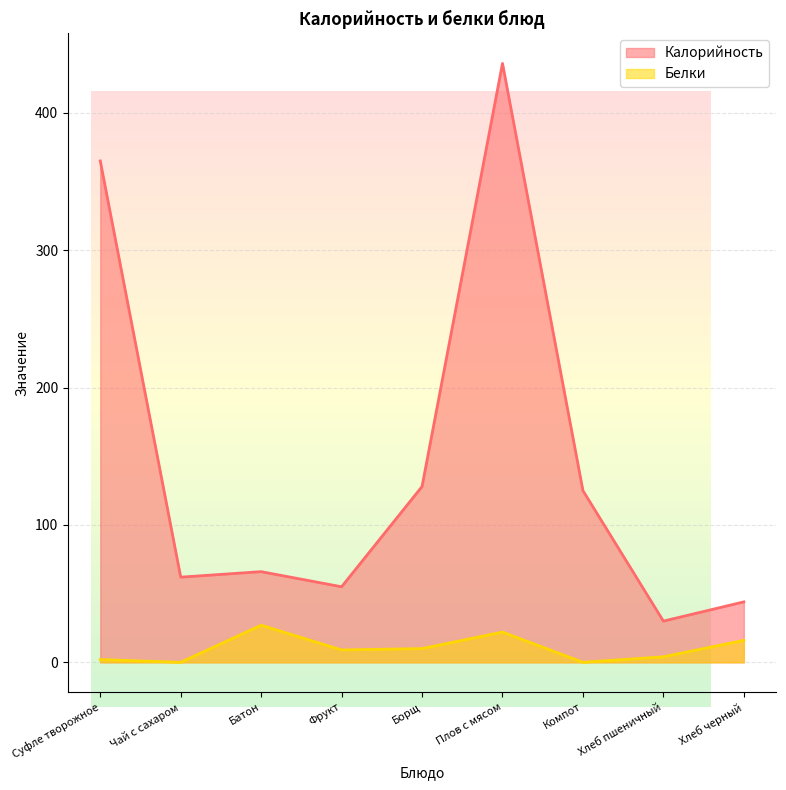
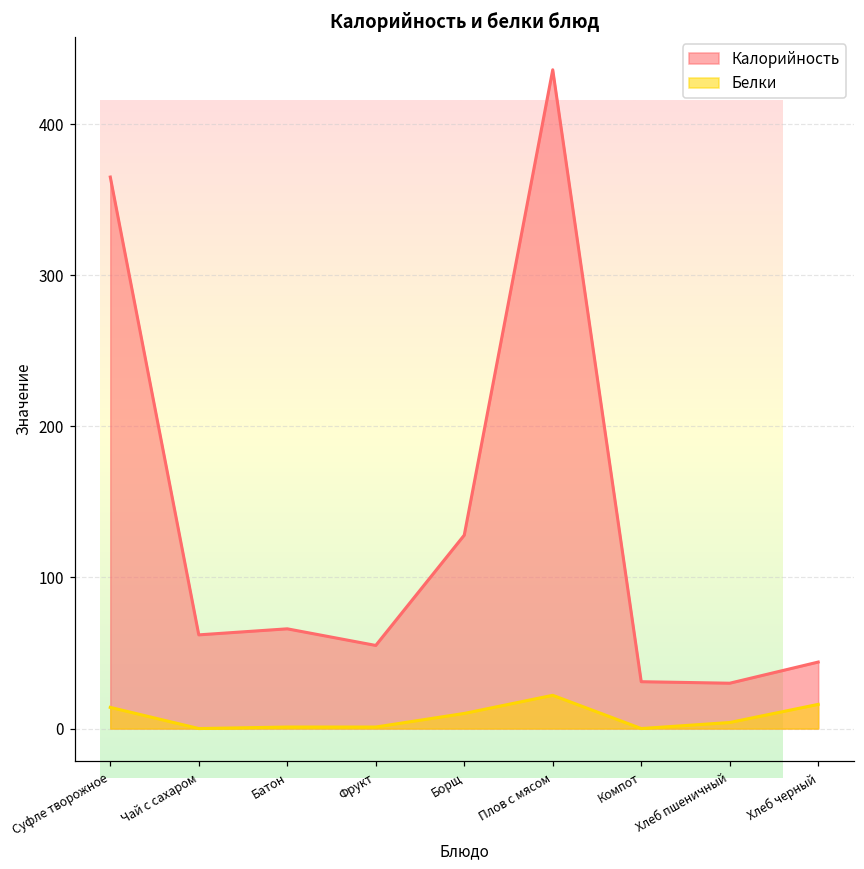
  {
    "Калорийность": {
      "Суфле творожное": 365,
      "Чай с сахаром": 62,
      "Батон": 66,
      "Фрукт": 55,
      "Борщ": 128,
      "Плов с мясом": 436,
-     "Компот": 125,
+     "Компот": 31,
      "Хлеб пшеничный": 30,
      "Хлеб черный": 44
    },
    "Белки": {
-     "Суфле творожное": 2,
+     "Суфле творожное": 14,
      "Чай с сахаром": 0,
-     "Батон": 27,
-     "Фрукт": 9,
+     "Батон": 1,
+     "Фрукт": 1,
      "Борщ": 10,
      "Плов с мясом": 22,
      "Компот": 0,
      "Хлеб пшеничный": 4,
      "Хлеб черный": 16
    }
  }
